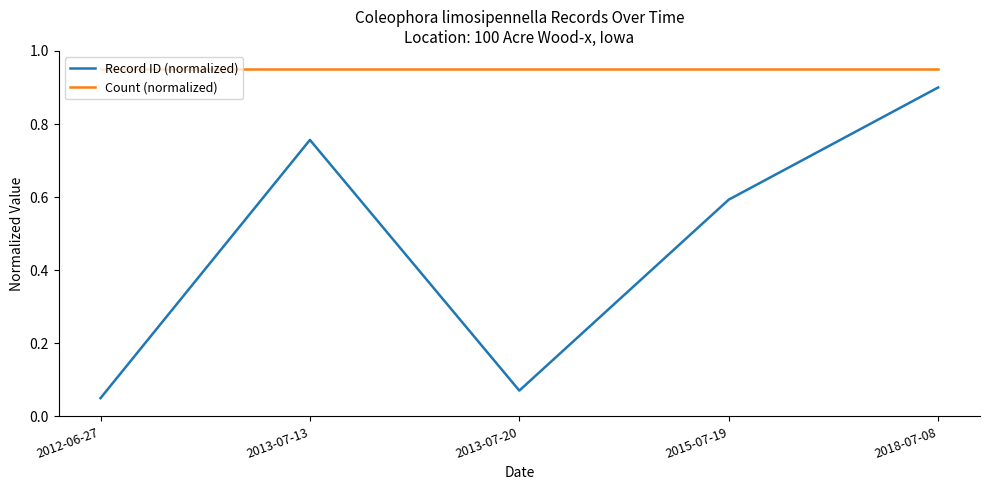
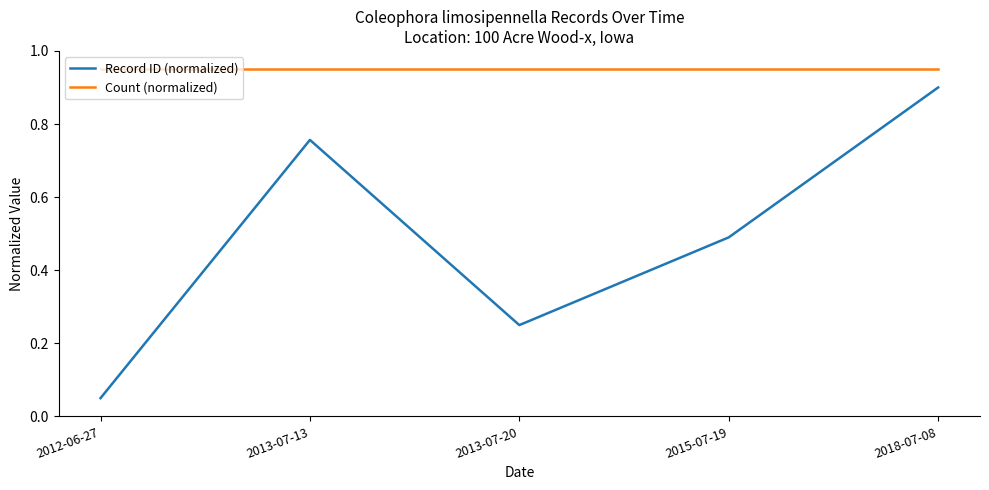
  {
    "Record ID (normalized)": {
      "2012-06-27": 0.05,
      "2013-07-13": 0.76,
-     "2013-07-20": 0.07,
-     "2015-07-19": 0.59,
+     "2013-07-20": 0.25,
+     "2015-07-19": 0.49,
      "2018-07-08": 0.90
    },
    "Count (normalized)": {
      "2013-07-13": 0.95,
      "2013-07-20": 0.95,
      "2015-07-19": 0.95,
      "2018-07-08": 0.95
    }
  }
